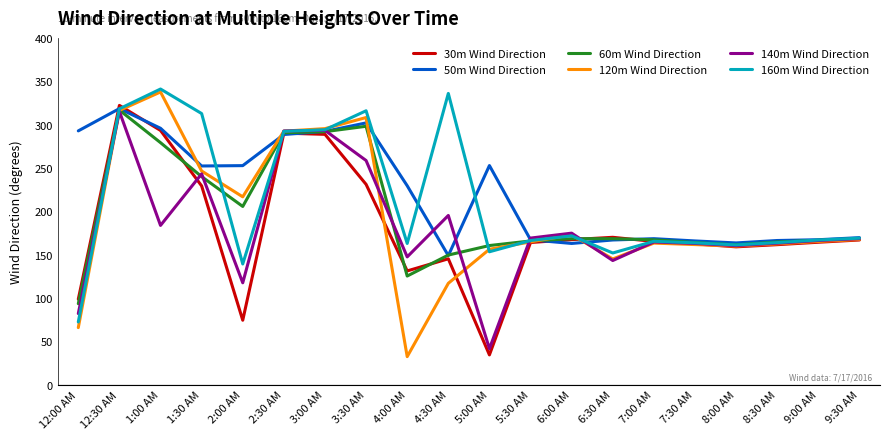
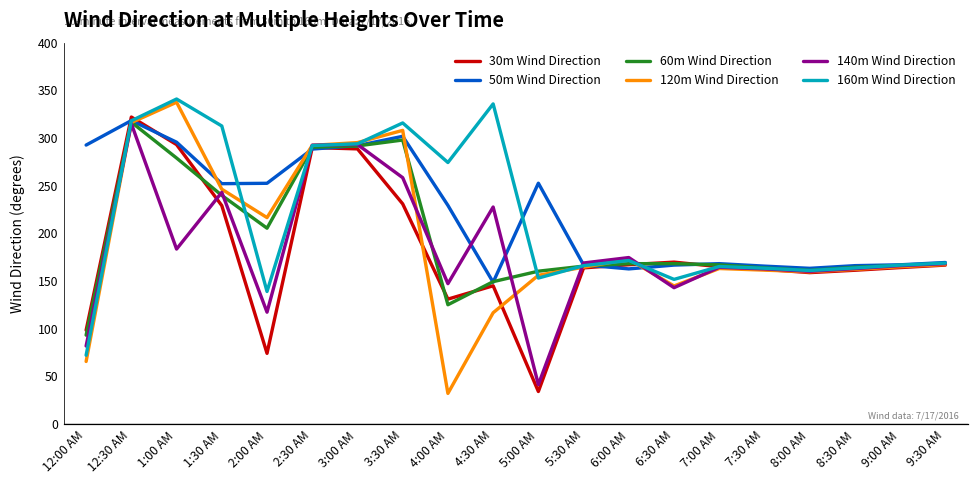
  {
    "30m Wind Direction": {
      "12:00 AM": 100,
      "12:30 AM": 320,
      "1:30 AM": 230,
      "2:00 AM": 70,
      "3:00 AM": 290,
      "3:30 AM": 230,
      "4:00 AM": 130,
      "4:30 AM": 150,
      "5:00 AM": 30
    },
    "50m Wind Direction": {
      "12:00 AM": 290,
      "1:30 AM": 250,
      "2:00 AM": 250,
      "3:30 AM": 300,
      "4:00 AM": 230,
      "5:00 AM": 250,
      "6:00 AM": 160
    },
    "60m Wind Direction": {
      "12:00 AM": 90,
      "1:00 AM": 280,
      "1:30 AM": 240,
      "2:00 AM": 210,
      "3:30 AM": 300,
      "4:00 AM": 130,
      "5:00 AM": 160
    },
    "120m Wind Direction": {
      "12:00 AM": 70,
      "1:00 AM": 340,
      "1:30 AM": 250,
      "2:00 AM": 220,
      "3:30 AM": 310,
      "4:00 AM": 30,
      "4:30 AM": 120
    },
    "140m Wind Direction": {
      "12:00 AM": 80,
      "1:00 AM": 180,
      "1:30 AM": 240,
      "2:00 AM": 120,
      "3:30 AM": 260,
      "4:00 AM": 150,
-     "4:30 AM": 200,
+     "4:30 AM": 230,
      "5:00 AM": 40
    },
    "160m Wind Direction": {
      "12:00 AM": 70,
      "1:00 AM": 340,
      "1:30 AM": 310,
      "2:00 AM": 140,
      "3:30 AM": 320,
-     "4:00 AM": 160,
+     "4:00 AM": 270,
      "4:30 AM": 340,
      "6:30 AM": 150
    }
  }
